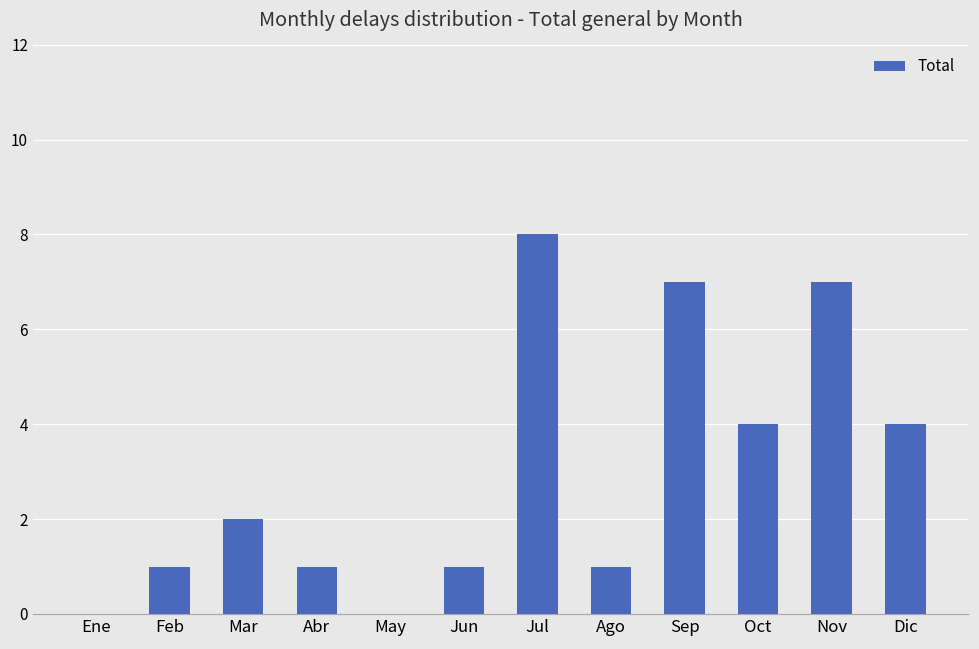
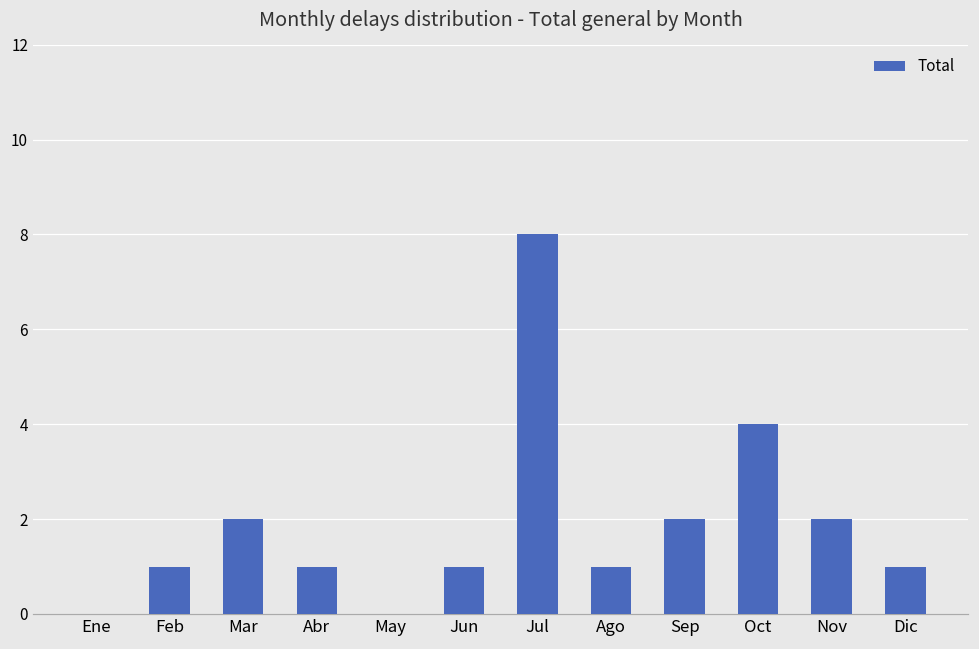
  {
    "Ene": 0,
    "Feb": 1,
    "Mar": 2,
    "Abr": 1,
    "May": 0,
    "Jun": 1,
    "Jul": 8,
    "Ago": 1,
-   "Sep": 7,
+   "Sep": 2,
    "Oct": 4,
-   "Nov": 7,
-   "Dic": 4
+   "Nov": 2,
+   "Dic": 1
  }
